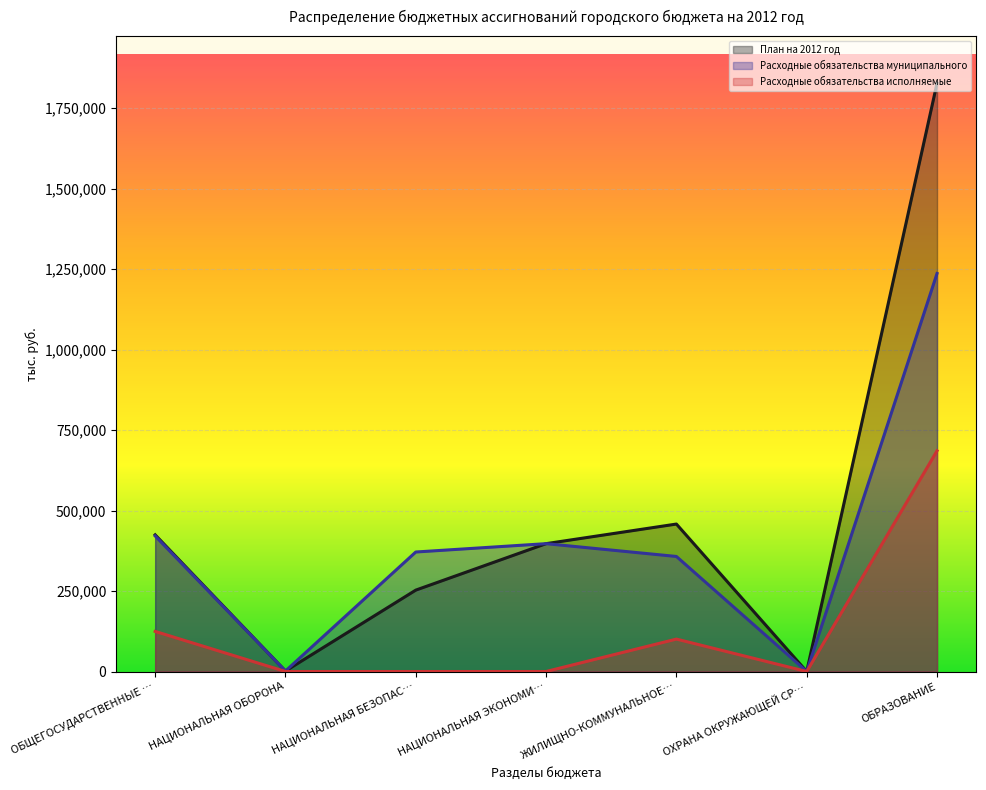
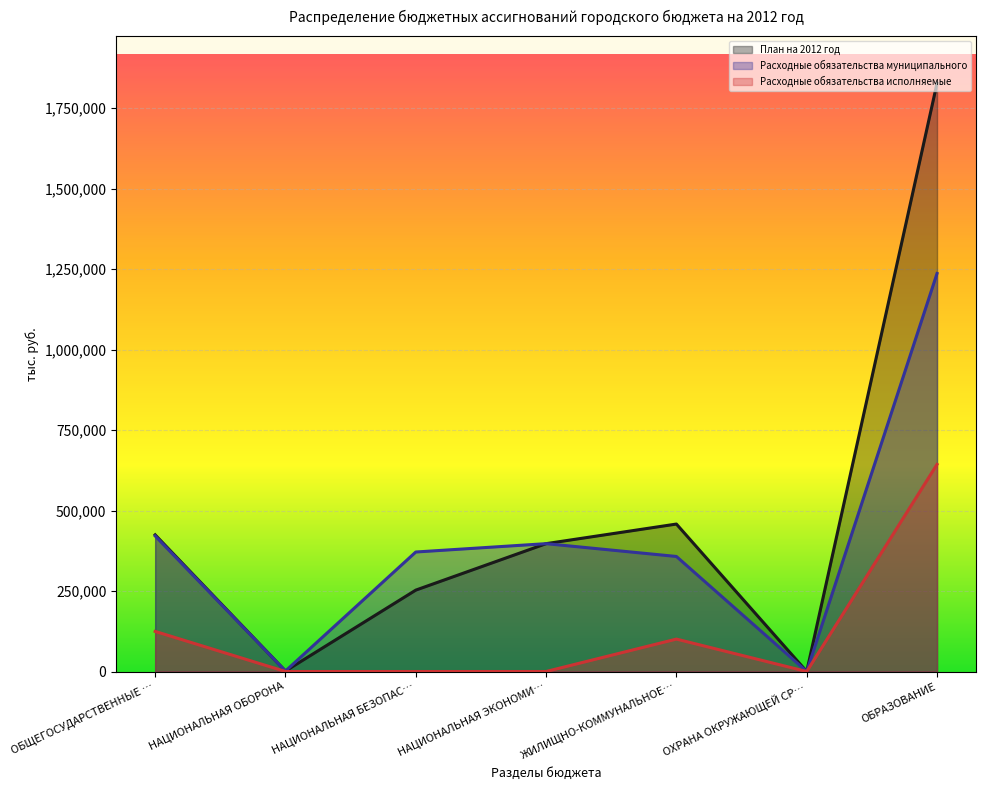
  {
    "План на 2012 год": {
      "НАЦИОНАЛЬНАЯ БЕЗОПАС…": "250,000",
      "ЖИЛИЩНО-КОММУНАЛЬНОЕ…": "460,000"
    },
    "Расходные обязательства муниципального": {
      "НАЦИОНАЛЬНАЯ БЕЗОПАС…": "370,000",
      "ЖИЛИЩНО-КОММУНАЛЬНОЕ…": "360,000",
      "ОБРАЗОВАНИЕ": "1,240,000"
    },
    "Расходные обязательства исполняемые": {
      "ОБЩЕГОСУДАРСТВЕННЫЕ …": "120,000",
      "НАЦИОНАЛЬНАЯ БЕЗОПАС…": "0",
      "НАЦИОНАЛЬНАЯ ЭКОНОМИ…": "0",
      "ЖИЛИЩНО-КОММУНАЛЬНОЕ…": "100,000",
-     "ОБРАЗОВАНИЕ": "690,000"
+     "ОБРАЗОВАНИЕ": "640,000"
    }
  }
